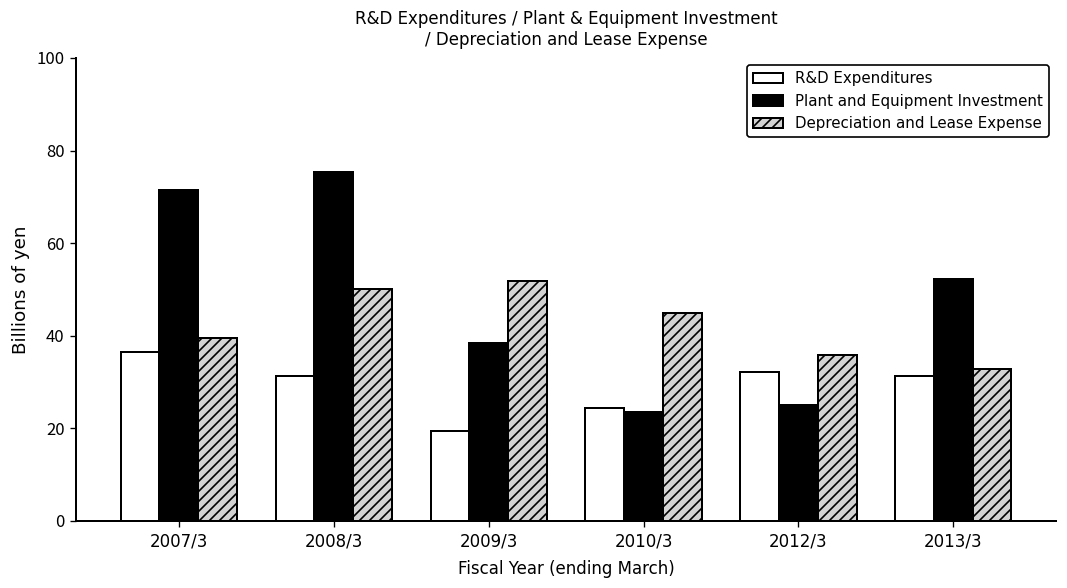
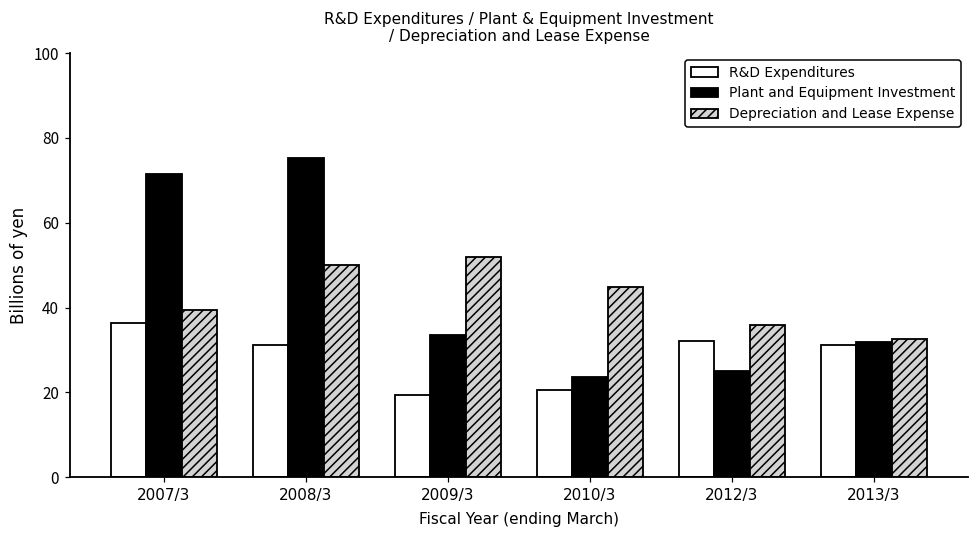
  {
    "R&D Expenditures": {
      "2007/3": 37,
      "2008/3": 31,
      "2009/3": 19,
-     "2010/3": 24,
+     "2010/3": 21,
      "2012/3": 32,
      "2013/3": 31
    },
    "Plant and Equipment Investment": {
      "2007/3": 72,
      "2008/3": 75,
-     "2009/3": 39,
+     "2009/3": 34,
      "2010/3": 24,
      "2012/3": 25,
-     "2013/3": 52
+     "2013/3": 32
    },
    "Depreciation and Lease Expense": {
      "2007/3": 40,
      "2008/3": 50,
      "2009/3": 52,
      "2010/3": 45,
      "2012/3": 36,
      "2013/3": 33
    }
  }
